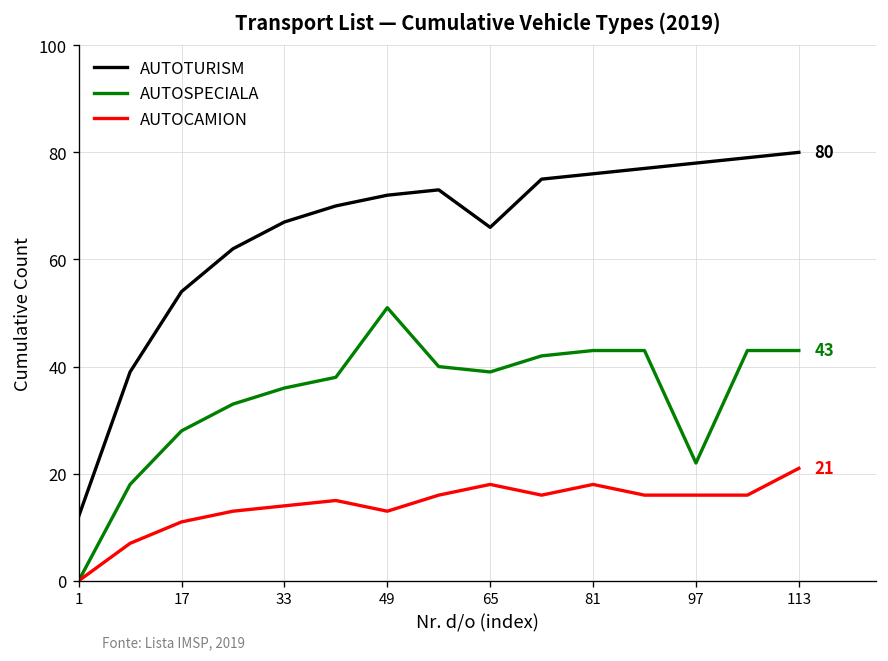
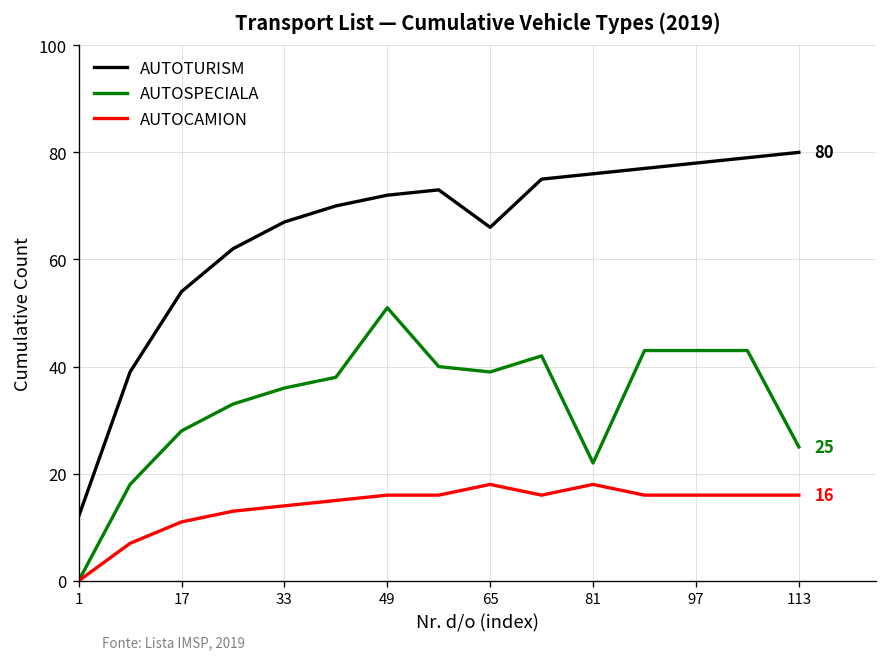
  {
    "AUTOTURISM": {
      "113": 80
    },
    "AUTOSPECIALA": {
-     "81": 43,
-     "97": 22,
-     "113": 43
+     "81": 22,
+     "97": 43,
+     "113": 25
    },
    "AUTOCAMION": {
-     "49": 13,
-     "113": 21
+     "49": 16,
+     "113": 16
    }
  }
